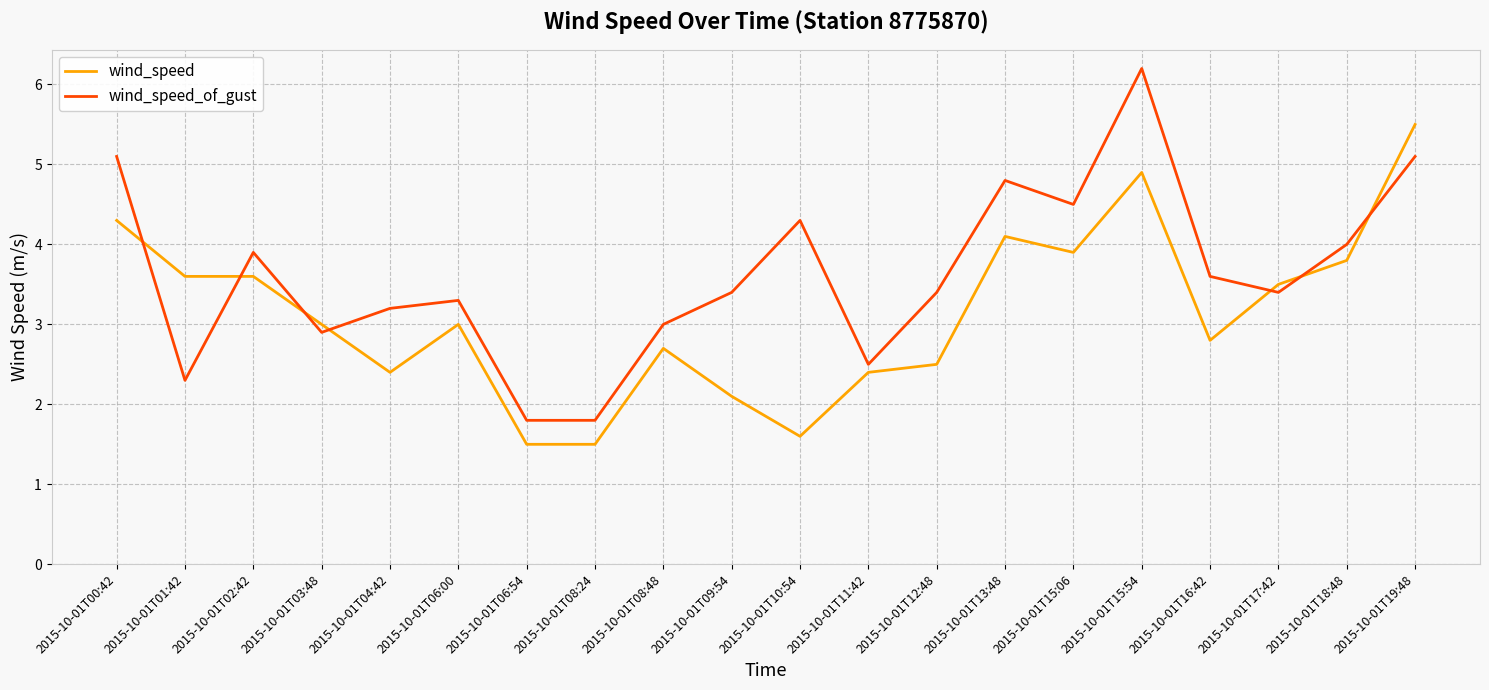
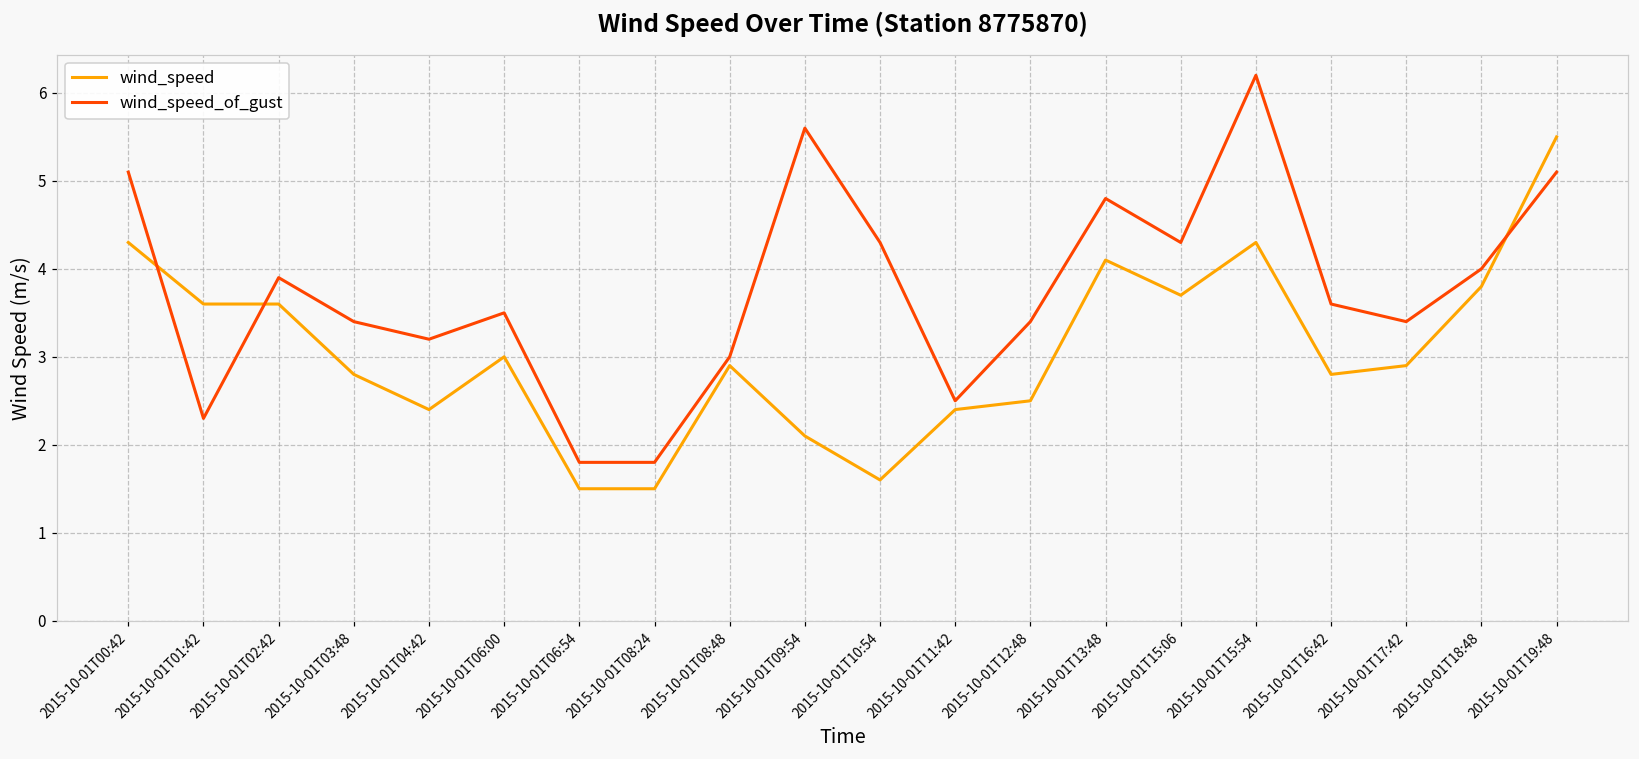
  {
    "wind_speed": {
      "2015-10-01T00:42": 4.3,
      "2015-10-01T01:42": 3.6,
      "2015-10-01T02:42": 3.6,
-     "2015-10-01T03:48": 3.0,
+     "2015-10-01T03:48": 2.8,
      "2015-10-01T04:42": 2.4,
      "2015-10-01T06:00": 3.0,
      "2015-10-01T06:54": 1.5,
      "2015-10-01T08:24": 1.5,
-     "2015-10-01T08:48": 2.7,
+     "2015-10-01T08:48": 2.9,
      "2015-10-01T09:54": 2.1,
      "2015-10-01T10:54": 1.6,
      "2015-10-01T11:42": 2.4,
      "2015-10-01T12:48": 2.5,
      "2015-10-01T13:48": 4.1,
-     "2015-10-01T15:06": 3.9,
-     "2015-10-01T15:54": 4.9,
+     "2015-10-01T15:06": 3.7,
+     "2015-10-01T15:54": 4.3,
      "2015-10-01T16:42": 2.8,
-     "2015-10-01T17:42": 3.5,
+     "2015-10-01T17:42": 2.9,
      "2015-10-01T18:48": 3.8,
      "2015-10-01T19:48": 5.5
    },
    "wind_speed_of_gust": {
      "2015-10-01T00:42": 5.1,
      "2015-10-01T01:42": 2.3,
      "2015-10-01T02:42": 3.9,
-     "2015-10-01T03:48": 2.9,
+     "2015-10-01T03:48": 3.4,
      "2015-10-01T04:42": 3.2,
-     "2015-10-01T06:00": 3.3,
+     "2015-10-01T06:00": 3.5,
      "2015-10-01T06:54": 1.8,
      "2015-10-01T08:24": 1.8,
      "2015-10-01T08:48": 3.0,
-     "2015-10-01T09:54": 3.4,
+     "2015-10-01T09:54": 5.6,
      "2015-10-01T10:54": 4.3,
      "2015-10-01T11:42": 2.5,
      "2015-10-01T12:48": 3.4,
      "2015-10-01T13:48": 4.8,
-     "2015-10-01T15:06": 4.5,
+     "2015-10-01T15:06": 4.3,
      "2015-10-01T15:54": 6.2,
      "2015-10-01T16:42": 3.6,
      "2015-10-01T17:42": 3.4,
      "2015-10-01T18:48": 4.0,
      "2015-10-01T19:48": 5.1
    }
  }
